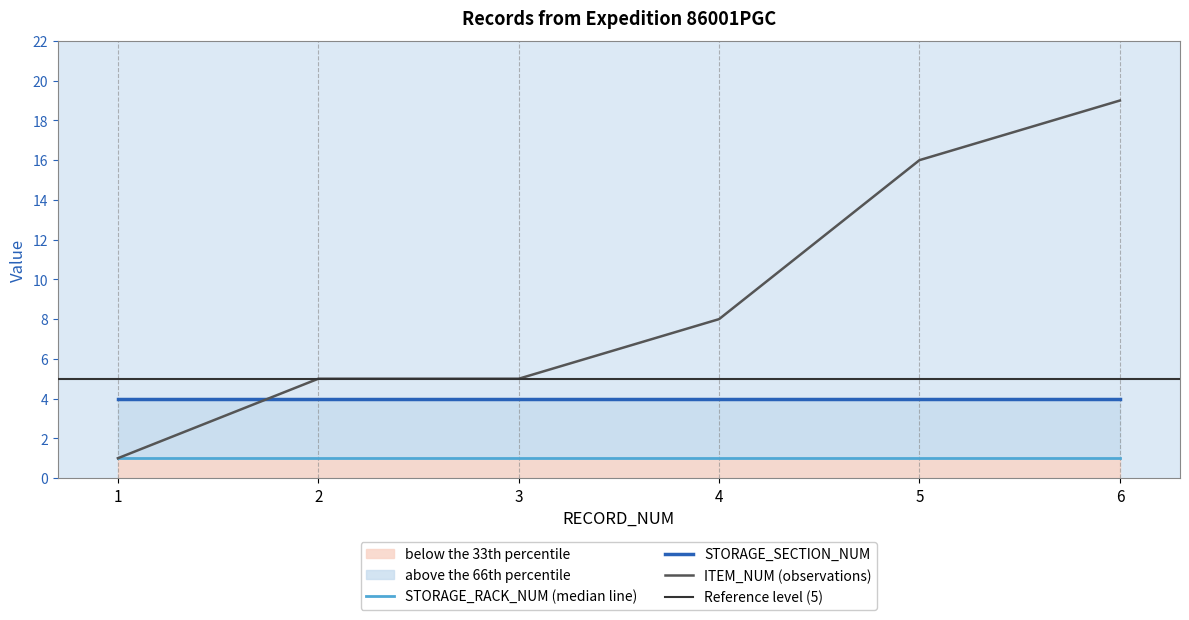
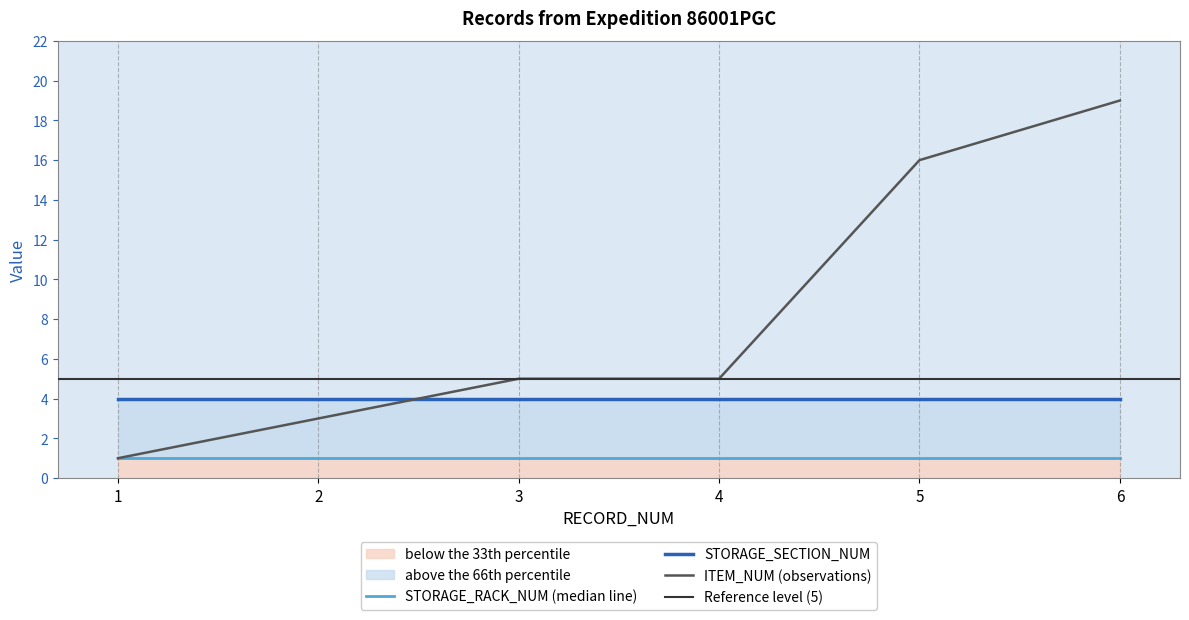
  {
    "below the 33th percentile": {
      "2": 1,
      "3": 1,
      "4": 1,
      "5": 1,
      "6": 1
    },
    "above the 66th percentile": {
      "1": 4,
      "2": 4,
      "3": 4,
      "4": 4,
      "5": 4,
      "6": 4
    },
    "ITEM_NUM (observations)": {
-     "2": 5,
+     "2": 3,
      "3": 5,
-     "4": 8,
+     "4": 5,
      "5": 16,
      "6": 19
    }
  }
